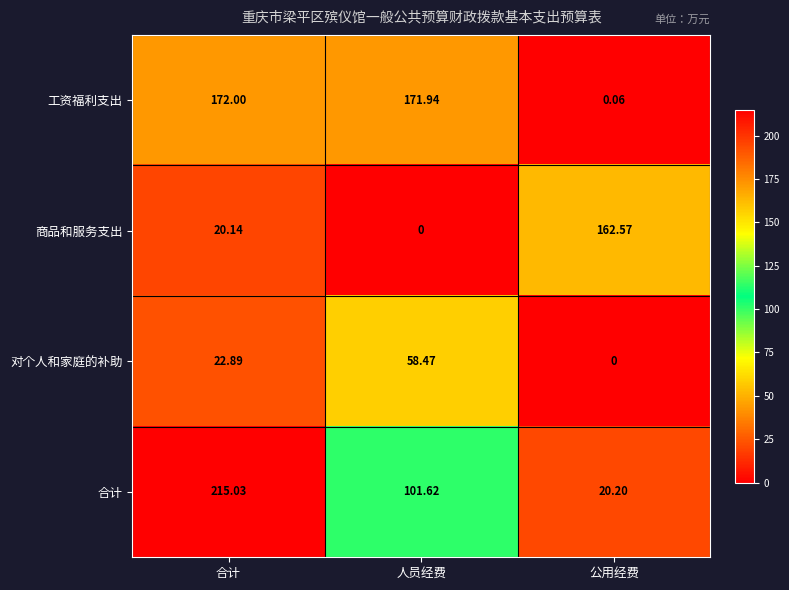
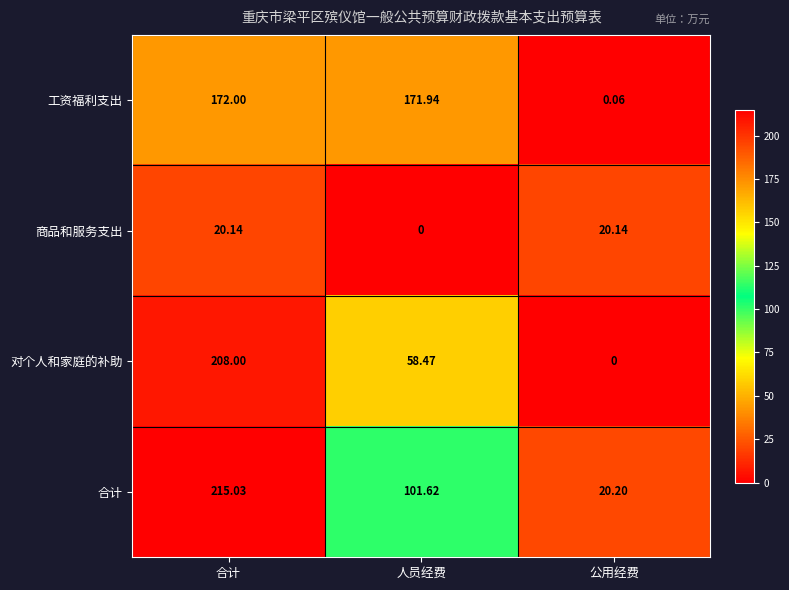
  {
    "工资福利支出": {
      "合计": 172.00,
      "人员经费": 171.94,
      "公用经费": 0.06
    },
    "商品和服务支出": {
      "合计": 20.14,
      "人员经费": 0,
-     "公用经费": 162.57
+     "公用经费": 20.14
    },
    "对个人和家庭的补助": {
-     "合计": 22.89,
+     "合计": 208.00,
      "人员经费": 58.47,
      "公用经费": 0
    },
    "合计": {
      "合计": 215.03,
      "人员经费": 101.62,
      "公用经费": 20.20
    }
  }
